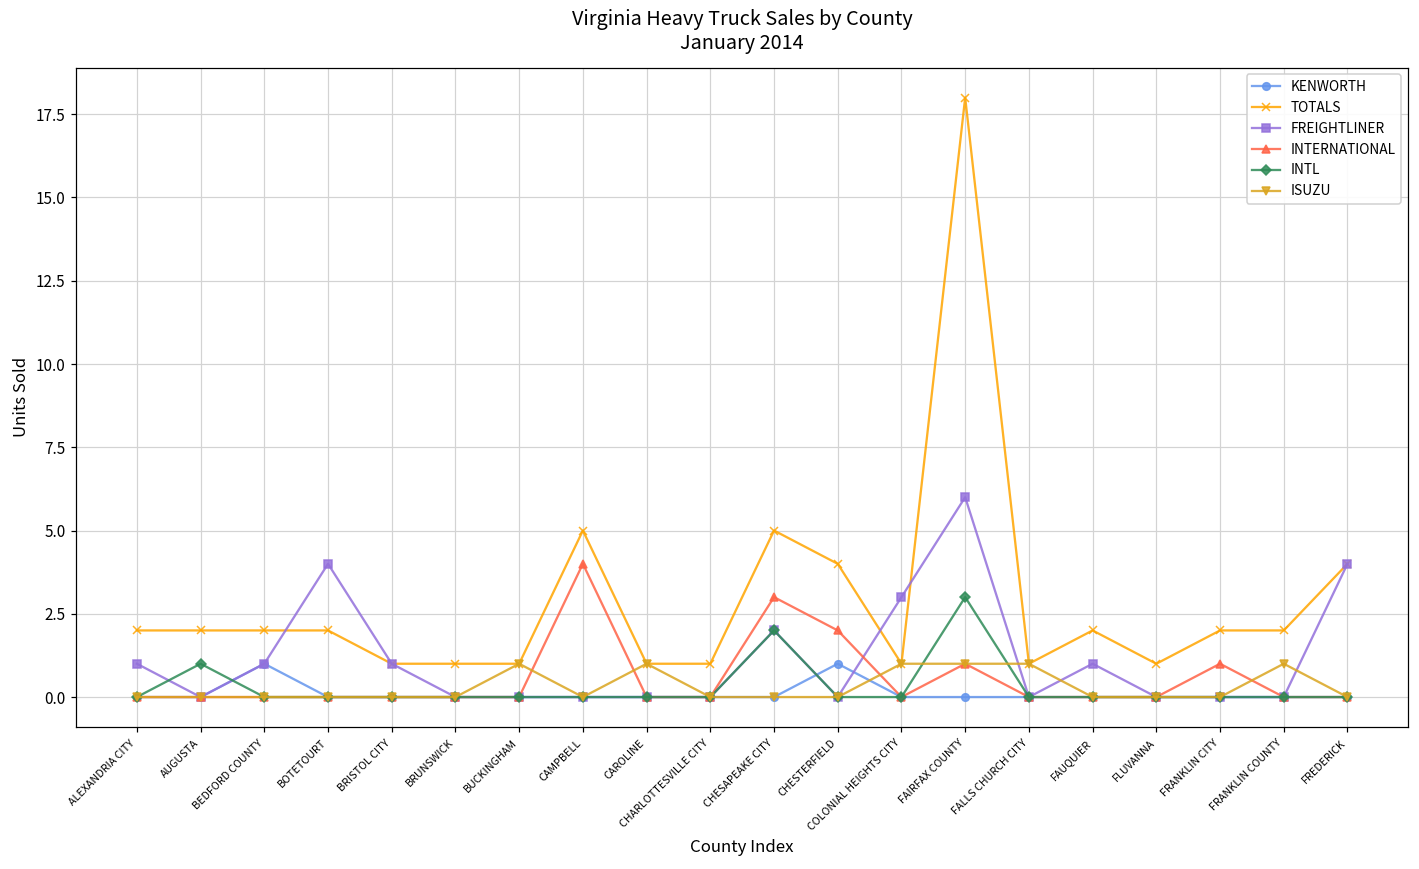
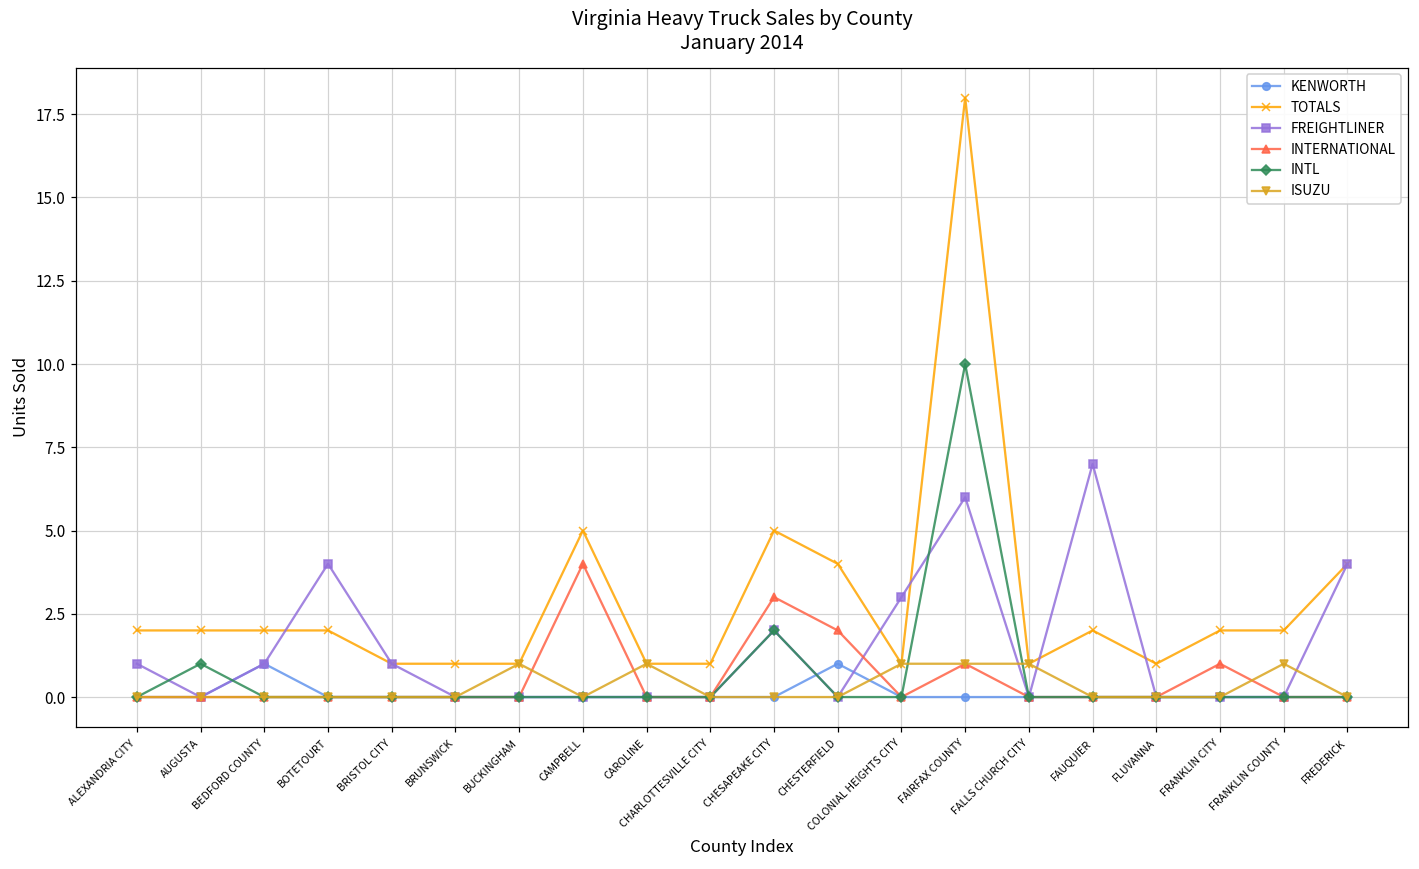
  {
    "KENWORTH": {
      "CHESTERFIELD": 1,
      "FAIRFAX COUNTY": 0
    },
    "FREIGHTLINER": {
      "ALEXANDRIA CITY": 1,
      "BOTETOURT": 4,
      "COLONIAL HEIGHTS CITY": 3,
      "FAIRFAX COUNTY": 6,
-     "FAUQUIER": 1
+     "FAUQUIER": 7
    },
    "INTERNATIONAL": {
      "CAMPBELL": 4,
      "CHESAPEAKE CITY": 3,
      "CHESTERFIELD": 2,
      "FRANKLIN CITY": 1
    },
    "INTL": {
      "AUGUSTA": 1,
-     "FAIRFAX COUNTY": 3
+     "FAIRFAX COUNTY": 10
    }
  }
